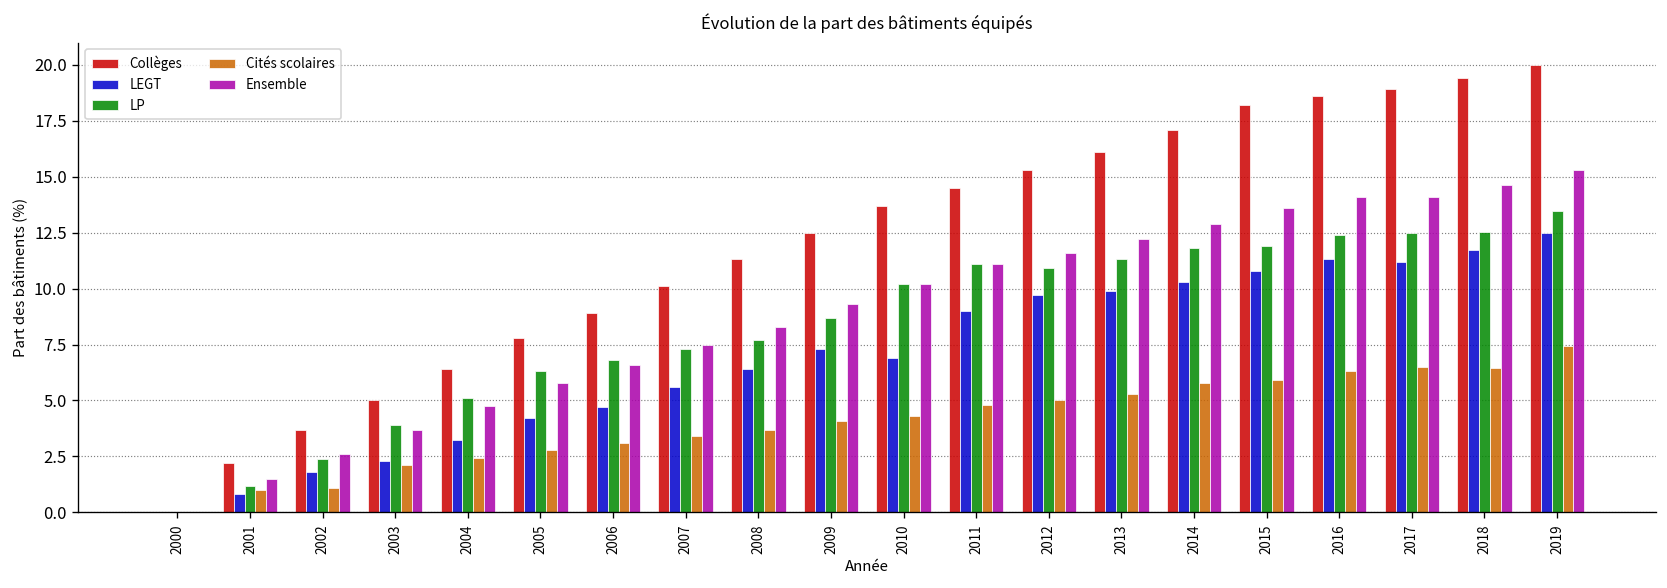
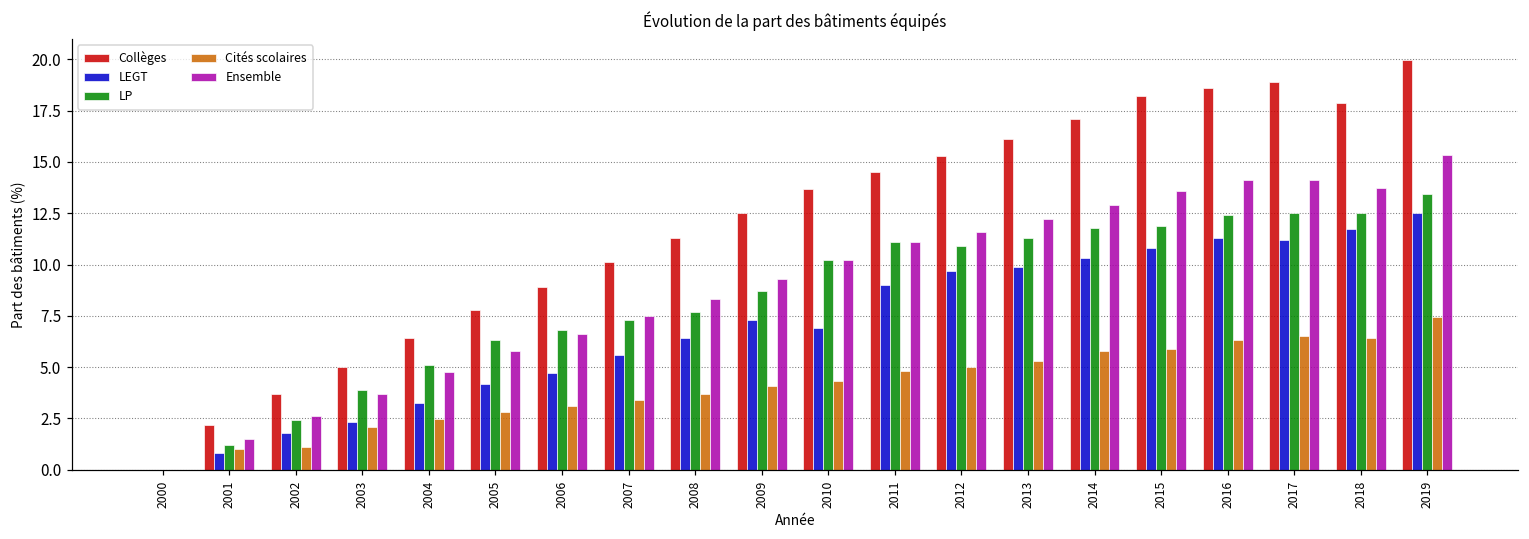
  {
    "Collèges": {
      "2000": 0.0,
      "2001": 2.2,
      "2002": 3.7,
      "2003": 5.0,
      "2004": 6.4,
      "2005": 7.8,
      "2006": 8.9,
      "2007": 10.1,
      "2008": 11.3,
      "2009": 12.5,
      "2010": 13.7,
      "2011": 14.5,
      "2012": 15.3,
      "2013": 16.1,
      "2014": 17.1,
      "2015": 18.2,
      "2016": 18.6,
      "2017": 18.9,
-     "2018": 19.4,
+     "2018": 17.9,
      "2019": 20.0
    },
    "LEGT": {
      "2000": 0.0,
      "2001": 0.8,
      "2002": 1.8,
      "2003": 2.3,
      "2004": 3.3,
      "2005": 4.2,
      "2006": 4.7,
      "2007": 5.6,
      "2008": 6.4,
      "2009": 7.3,
      "2010": 6.9,
      "2011": 9.0,
      "2012": 9.7,
      "2013": 9.9,
      "2014": 10.3,
      "2015": 10.8,
      "2016": 11.3,
      "2017": 11.2,
      "2018": 11.7,
      "2019": 12.5
    },
    "LP": {
      "2000": 0.0,
      "2001": 1.2,
      "2002": 2.4,
      "2003": 3.9,
      "2004": 5.1,
      "2005": 6.3,
      "2006": 6.8,
      "2007": 7.3,
      "2008": 7.7,
      "2009": 8.7,
      "2010": 10.2,
      "2011": 11.1,
      "2012": 10.9,
      "2013": 11.3,
      "2014": 11.8,
      "2015": 11.9,
      "2016": 12.4,
      "2017": 12.5,
      "2018": 12.5,
      "2019": 13.5
    },
    "Cités scolaires": {
      "2000": 0.0,
      "2001": 1.0,
      "2002": 1.1,
      "2003": 2.1,
      "2004": 2.5,
      "2005": 2.8,
      "2006": 3.1,
      "2007": 3.4,
      "2008": 3.7,
      "2009": 4.1,
      "2010": 4.3,
      "2011": 4.8,
      "2012": 5.0,
      "2013": 5.3,
      "2014": 5.8,
      "2015": 5.9,
      "2016": 6.3,
      "2017": 6.5,
      "2018": 6.4,
      "2019": 7.4
    },
    "Ensemble": {
      "2000": 0.0,
      "2001": 1.5,
      "2002": 2.6,
      "2003": 3.7,
      "2004": 4.8,
      "2005": 5.8,
      "2006": 6.6,
      "2007": 7.5,
      "2008": 8.3,
      "2009": 9.3,
      "2010": 10.2,
      "2011": 11.1,
      "2012": 11.6,
      "2013": 12.2,
      "2014": 12.9,
      "2015": 13.6,
      "2016": 14.1,
      "2017": 14.1,
-     "2018": 14.6,
+     "2018": 13.7,
      "2019": 15.3
    }
  }
